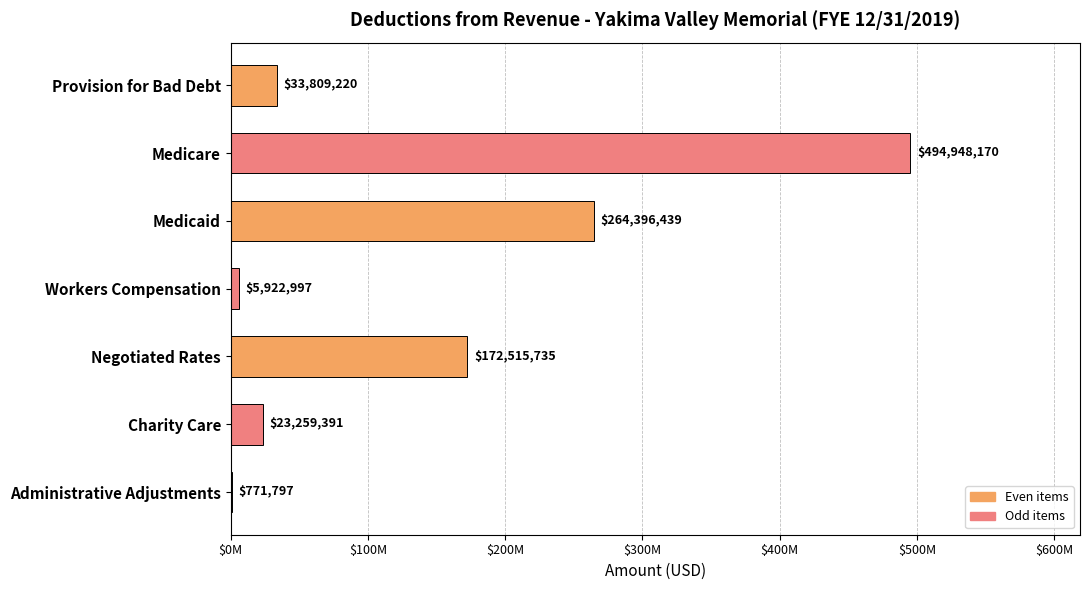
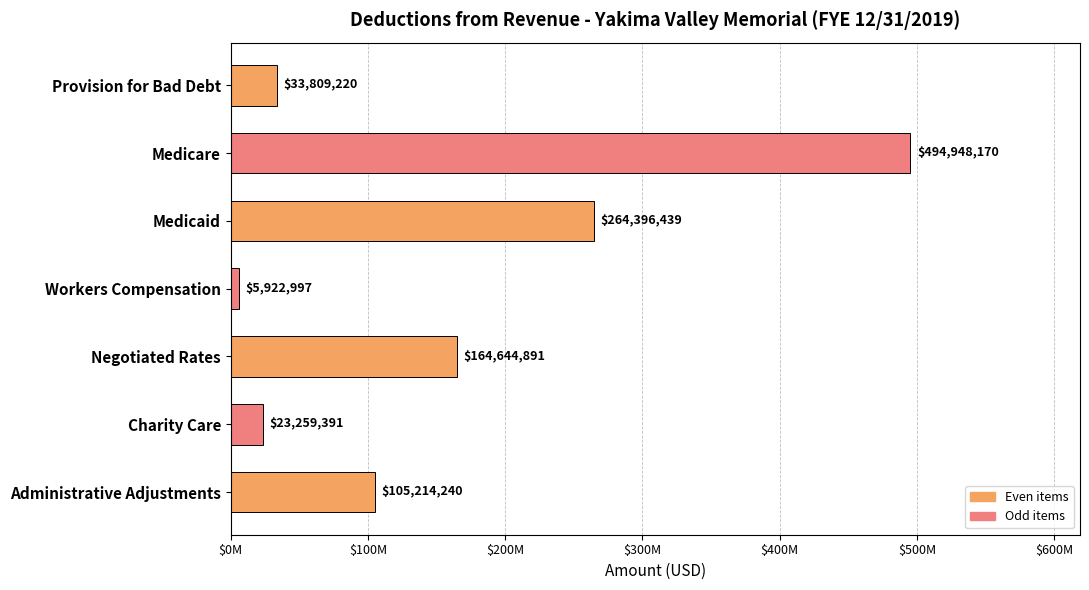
  {
    "Provision for Bad Debt": "$33,809,220",
    "Medicare": "$494,948,170",
    "Medicaid": "$264,396,439",
    "Workers Compensation": "$5,922,997",
-   "Negotiated Rates": "$172,515,735",
+   "Negotiated Rates": "$164,644,891",
    "Charity Care": "$23,259,391",
-   "Administrative Adjustments": "$771,797"
+   "Administrative Adjustments": "$105,214,240"
  }
